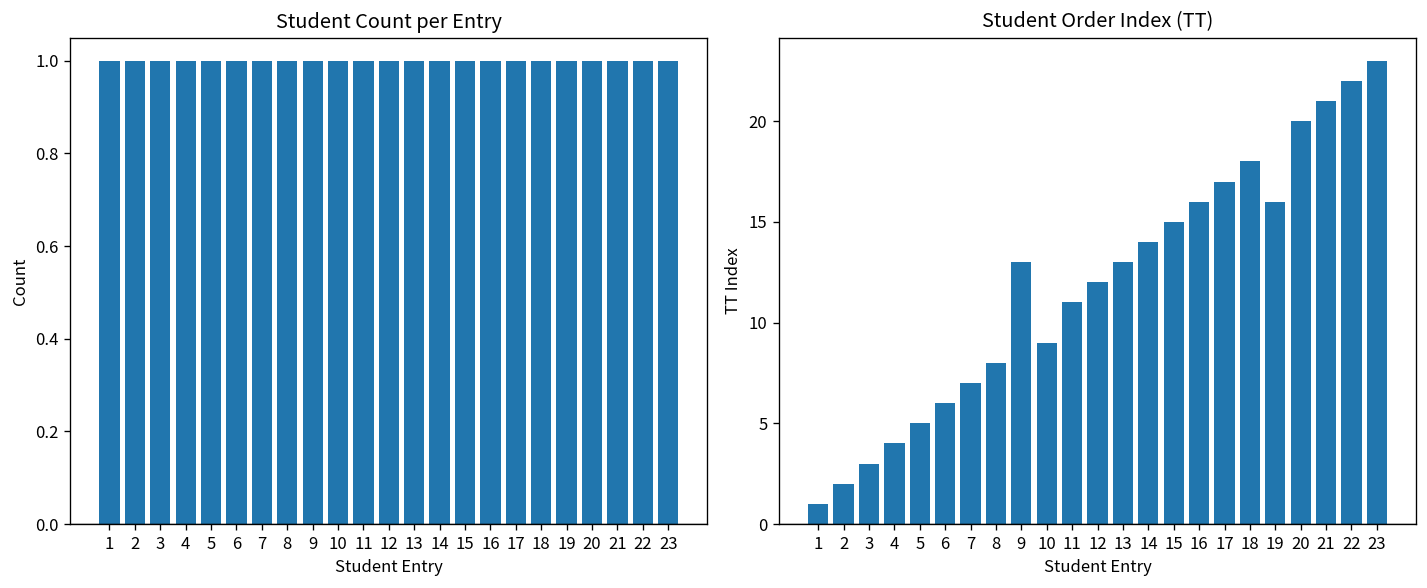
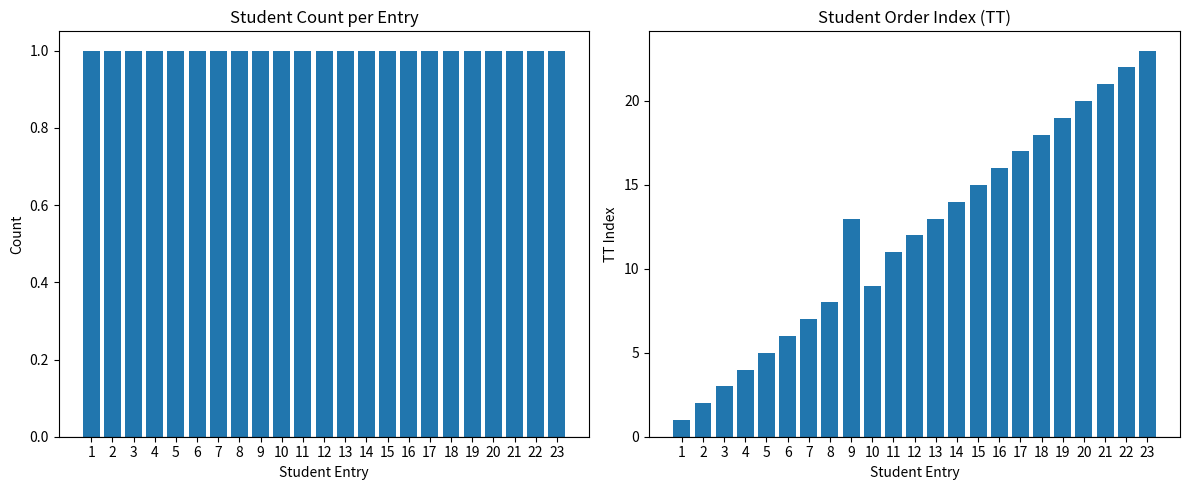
  {
    "Student Count per Entry": {
      "1": 1.00,
      "2": 1.00,
      "3": 1.00,
      "4": 1.00,
      "5": 1.00,
      "6": 1.00,
      "7": 1.00,
      "8": 1.00,
      "9": 1.00,
      "10": 1.00,
      "11": 1.00,
      "12": 1.00,
      "13": 1.00,
      "14": 1.00,
      "15": 1.00,
      "16": 1.00,
      "17": 1.00,
      "18": 1.00,
      "19": 1.00,
      "20": 1.00,
      "21": 1.00,
      "22": 1.00,
      "23": 1.00
    },
    "Student Order Index (TT)": {
      "1": 1,
      "2": 2,
      "3": 3,
      "4": 4,
      "5": 5,
      "6": 6,
      "7": 7,
      "8": 8,
      "9": 13,
      "10": 9,
      "11": 11,
      "12": 12,
      "13": 13,
      "14": 14,
      "15": 15,
      "16": 16,
      "17": 17,
      "18": 18,
-     "19": 16,
+     "19": 19,
      "20": 20,
      "21": 21,
      "22": 22,
      "23": 23
    }
  }
